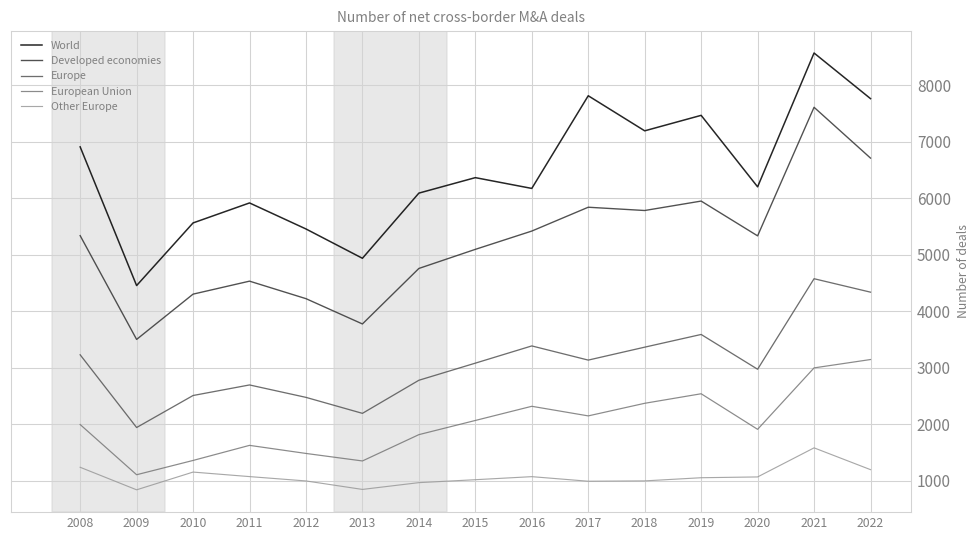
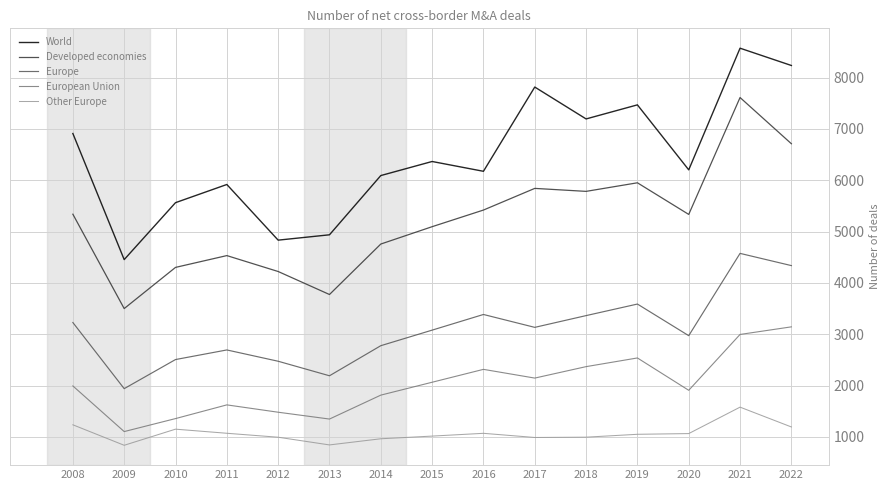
  {
    "World": {
      "2008": 6900,
      "2009": 4500,
      "2010": 5600,
      "2011": 5900,
-     "2012": 5500,
+     "2012": 4800,
      "2013": 4900,
      "2014": 6100,
      "2015": 6400,
      "2016": 6200,
      "2017": 7800,
      "2018": 7200,
      "2019": 7500,
      "2020": 6200,
      "2021": 8600,
-     "2022": 7800
+     "2022": 8200
    }
  }
